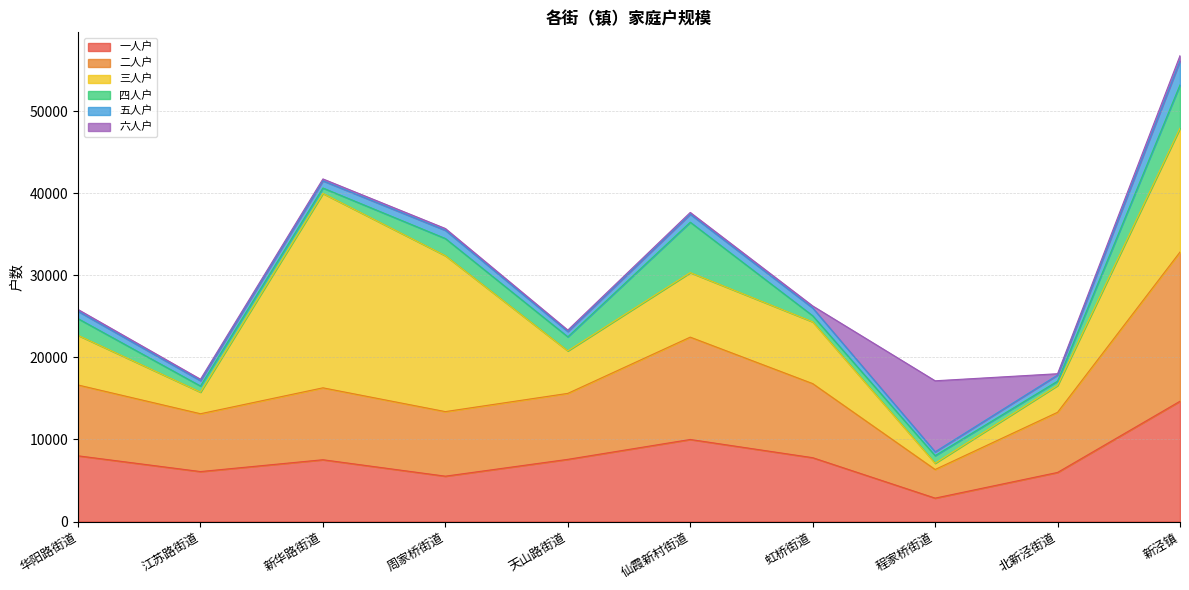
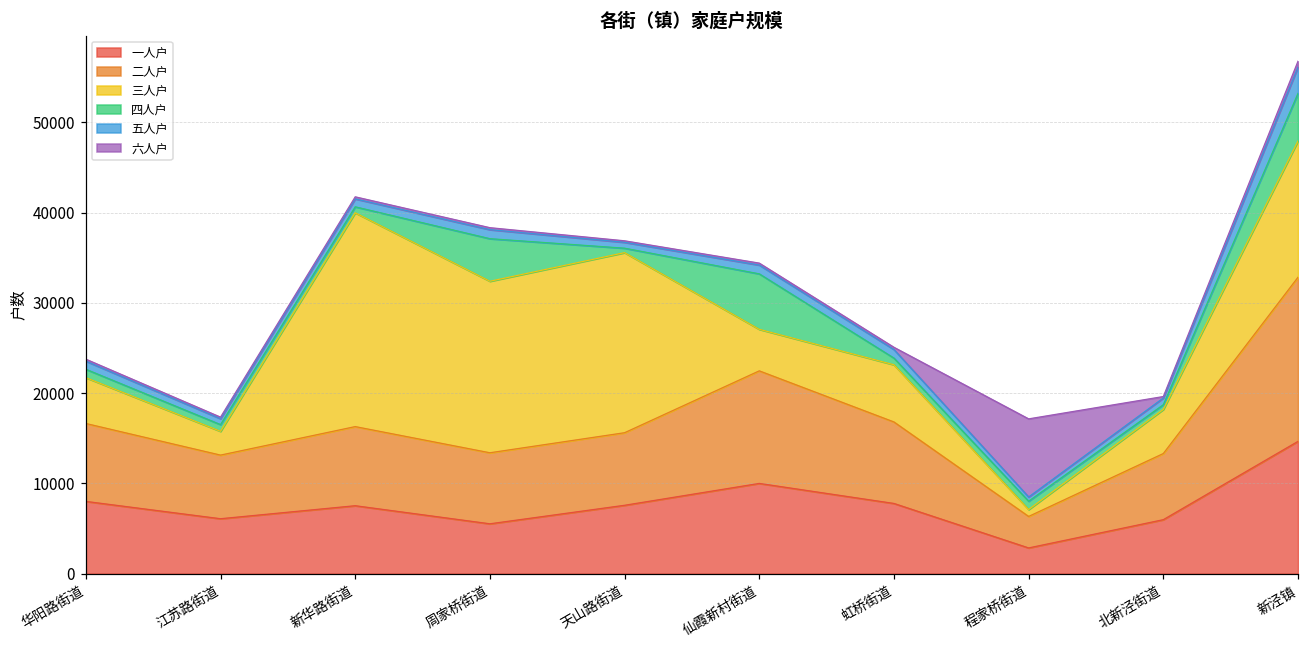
  {
    "三人户": {
-     "华阳路街道": 6000,
+     "华阳路街道": 5000,
      "江苏路街道": 3000,
      "新华路街道": 24000,
      "周家桥街道": 19000,
-     "天山路街道": 5000,
-     "仙霞新村街道": 8000,
-     "虹桥街道": 8000,
+     "天山路街道": 20000,
+     "仙霞新村街道": 5000,
+     "虹桥街道": 6000,
      "程家桥街道": 1000,
-     "北新泾街道": 3000,
+     "北新泾街道": 5000,
      "新泾镇": 15000
    },
    "四人户": {
-     "华阳路街道": 2000,
+     "华阳路街道": 1000,
      "江苏路街道": 1000,
      "新华路街道": 1000,
-     "周家桥街道": 2000,
-     "天山路街道": 2000,
+     "周家桥街道": 5000,
+     "天山路街道": 0,
      "仙霞新村街道": 6000,
      "虹桥街道": 1000,
      "程家桥街道": 1000,
      "北新泾街道": 1000,
      "新泾镇": 5000
    },
    "五人户": {
      "程家桥街道": 0,
      "新泾镇": 3000
    },
    "六人户": {
      "程家桥街道": 9000,
      "新泾镇": 1000
    }
  }
